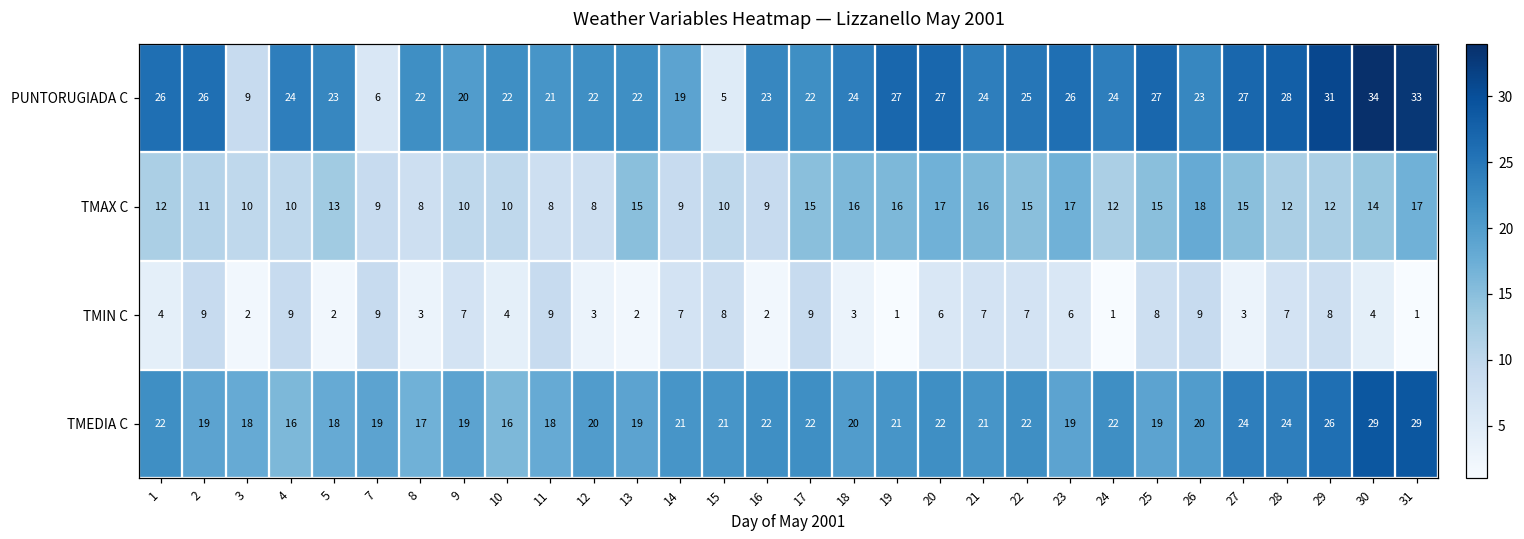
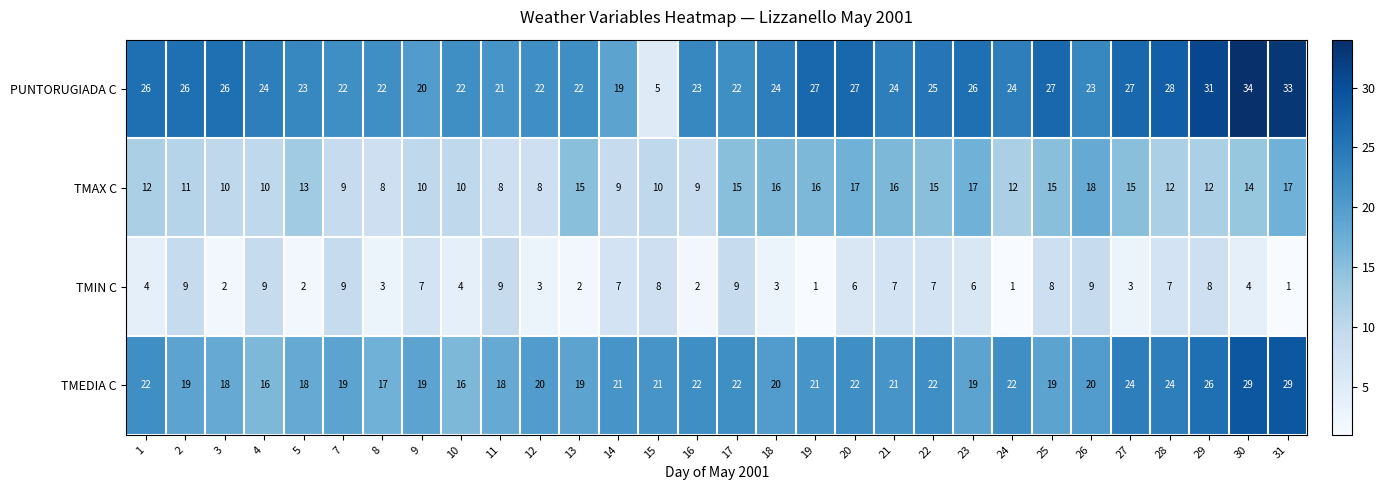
  {
    "PUNTORUGIADA C": {
      "1": 26,
      "2": 26,
-     "3": 9,
+     "3": 26,
      "4": 24,
      "5": 23,
-     "7": 6,
+     "7": 22,
      "8": 22,
      "9": 20,
      "10": 22,
      "11": 21,
      "12": 22,
      "13": 22,
      "14": 19,
      "15": 5,
      "16": 23,
      "17": 22,
      "18": 24,
      "19": 27,
      "20": 27,
      "21": 24,
      "22": 25,
      "23": 26,
      "24": 24,
      "25": 27,
      "26": 23,
      "27": 27,
      "28": 28,
      "29": 31,
      "30": 34,
      "31": 33
    },
    "TMAX C": {
      "1": 12,
      "2": 11,
      "3": 10,
      "4": 10,
      "5": 13,
      "7": 9,
      "8": 8,
      "9": 10,
      "10": 10,
      "11": 8,
      "12": 8,
      "13": 15,
      "14": 9,
      "15": 10,
      "16": 9,
      "17": 15,
      "18": 16,
      "19": 16,
      "20": 17,
      "21": 16,
      "22": 15,
      "23": 17,
      "24": 12,
      "25": 15,
      "26": 18,
      "27": 15,
      "28": 12,
      "29": 12,
      "30": 14,
      "31": 17
    },
    "TMIN C": {
      "1": 4,
      "2": 9,
      "3": 2,
      "4": 9,
      "5": 2,
      "7": 9,
      "8": 3,
      "9": 7,
      "10": 4,
      "11": 9,
      "12": 3,
      "13": 2,
      "14": 7,
      "15": 8,
      "16": 2,
      "17": 9,
      "18": 3,
      "19": 1,
      "20": 6,
      "21": 7,
      "22": 7,
      "23": 6,
      "24": 1,
      "25": 8,
      "26": 9,
      "27": 3,
      "28": 7,
      "29": 8,
      "30": 4,
      "31": 1
    },
    "TMEDIA C": {
      "1": 22,
      "2": 19,
      "3": 18,
      "4": 16,
      "5": 18,
      "7": 19,
      "8": 17,
      "9": 19,
      "10": 16,
      "11": 18,
      "12": 20,
      "13": 19,
      "14": 21,
      "15": 21,
      "16": 22,
      "17": 22,
      "18": 20,
      "19": 21,
      "20": 22,
      "21": 21,
      "22": 22,
      "23": 19,
      "24": 22,
      "25": 19,
      "26": 20,
      "27": 24,
      "28": 24,
      "29": 26,
      "30": 29,
      "31": 29
    }
  }
